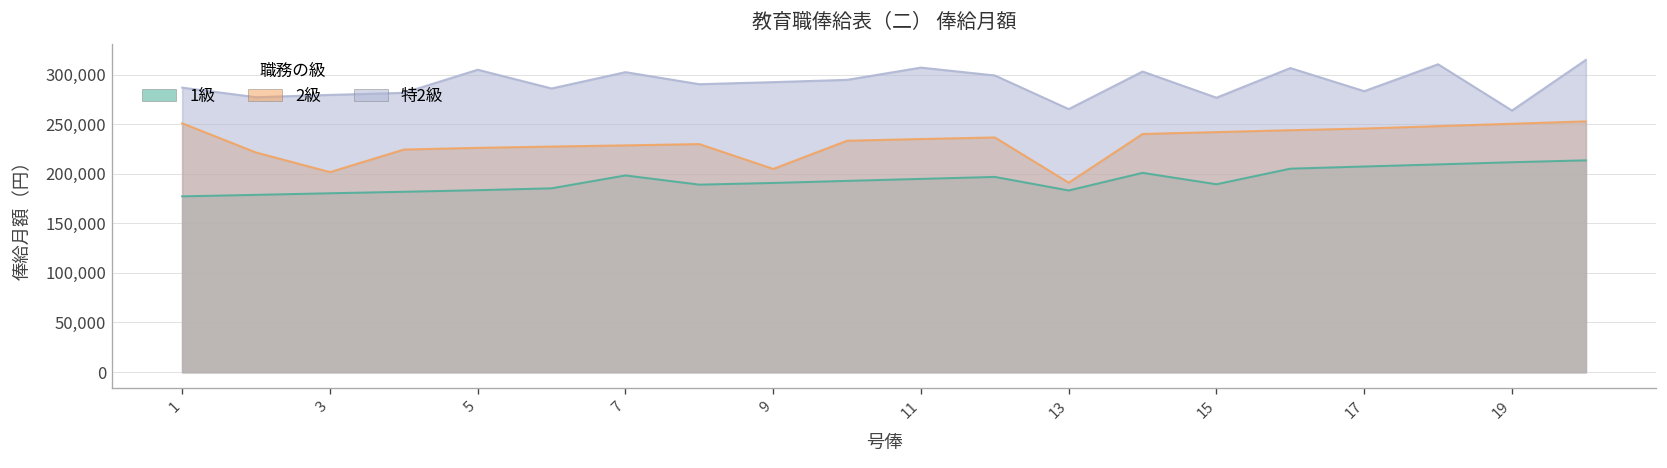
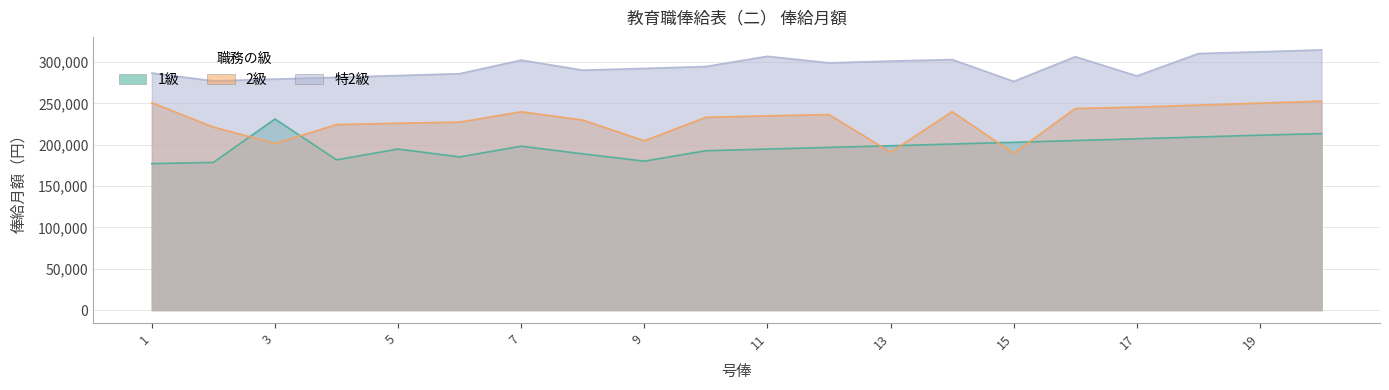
  {
    "1級": {
      "1": "180,000",
-     "3": "180,000",
-     "5": "180,000",
+     "3": "230,000",
+     "5": "190,000",
      "7": "200,000",
-     "9": "190,000",
+     "9": "180,000",
      "11": "190,000",
-     "13": "180,000",
-     "15": "190,000",
+     "13": "200,000",
+     "15": "200,000",
      "17": "210,000",
      "19": "210,000"
    },
    "2級": {
      "1": "250,000",
      "3": "200,000",
      "5": "230,000",
-     "7": "230,000",
+     "7": "240,000",
      "9": "200,000",
      "11": "240,000",
      "13": "190,000",
-     "15": "240,000",
+     "15": "190,000",
      "17": "250,000",
      "19": "250,000"
    },
    "特2級": {
      "1": "290,000",
      "3": "280,000",
-     "5": "300,000",
+     "5": "280,000",
      "7": "300,000",
      "9": "290,000",
      "11": "310,000",
-     "13": "270,000",
+     "13": "300,000",
      "15": "280,000",
      "17": "280,000",
-     "19": "260,000"
+     "19": "310,000"
    }
  }
